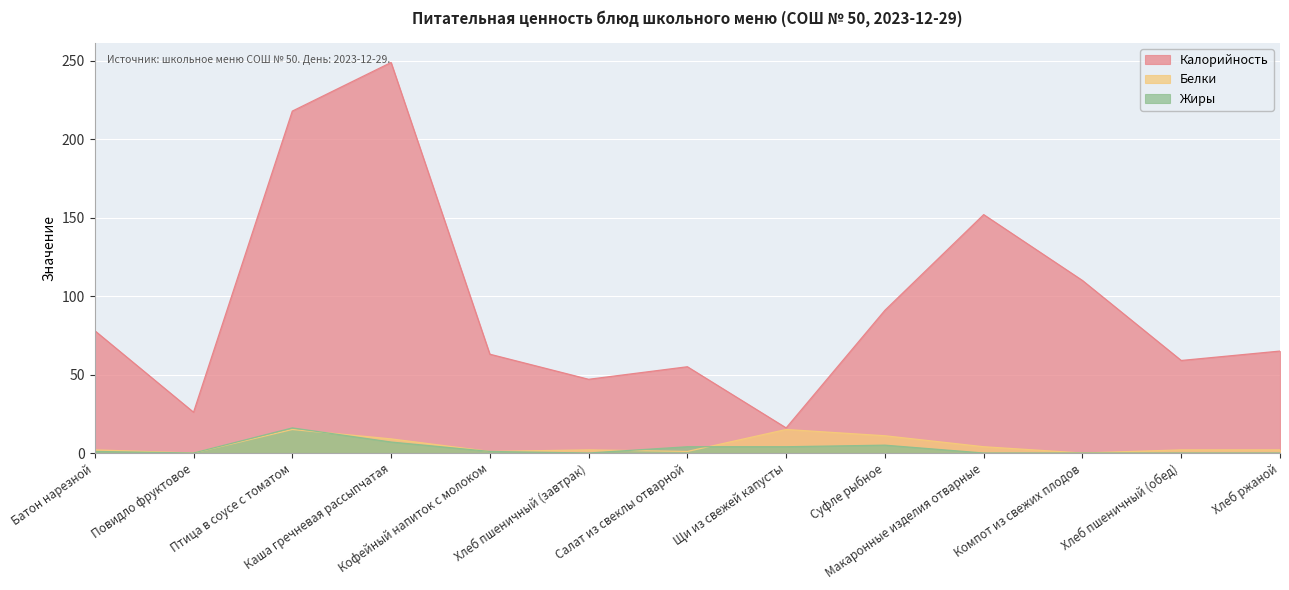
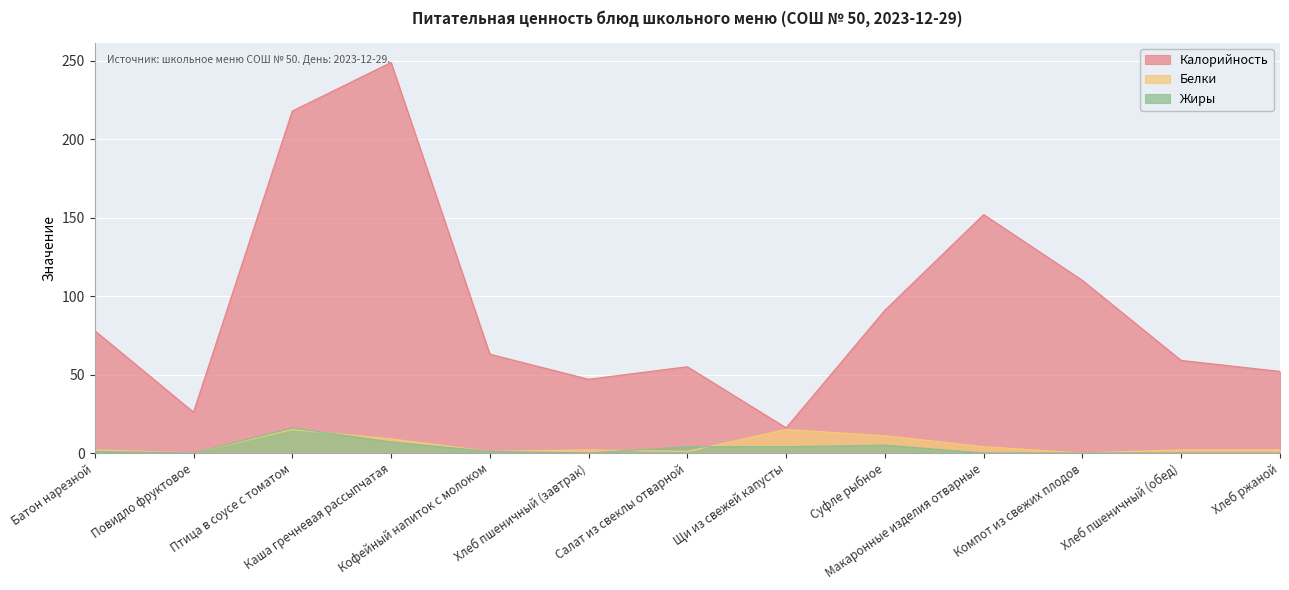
  {
    "Калорийность": {
      "Батон нарезной": 78,
      "Повидло фруктовое": 26,
      "Птица в соусе с томатом": 218,
      "Кофейный напиток с молоком": 63,
      "Хлеб пшеничный (завтрак)": 47,
      "Салат из свеклы отварной": 55,
      "Суфле рыбное": 91,
      "Макаронные изделия отварные": 152,
      "Компот из свежих плодов": 110,
      "Хлеб пшеничный (обед)": 59,
-     "Хлеб ржаной": 65
+     "Хлеб ржаной": 52
    },
    "Белки": {
      "Каша гречневая рассыпчатая": 9,
      "Хлеб пшеничный (завтрак)": 2,
      "Салат из свеклы отварной": 1,
      "Суфле рыбное": 11,
      "Макаронные изделия отварные": 4,
      "Хлеб пшеничный (обед)": 2,
      "Хлеб ржаной": 2
    },
    "Жиры": {
      "Каша гречневая рассыпчатая": 7,
      "Хлеб пшеничный (завтрак)": 0,
      "Салат из свеклы отварной": 4,
      "Щи из свежей капусты": 4,
      "Суфле рыбное": 5,
      "Макаронные изделия отварные": 0,
      "Хлеб пшеничный (обед)": 0,
      "Хлеб ржаной": 0
    }
  }
